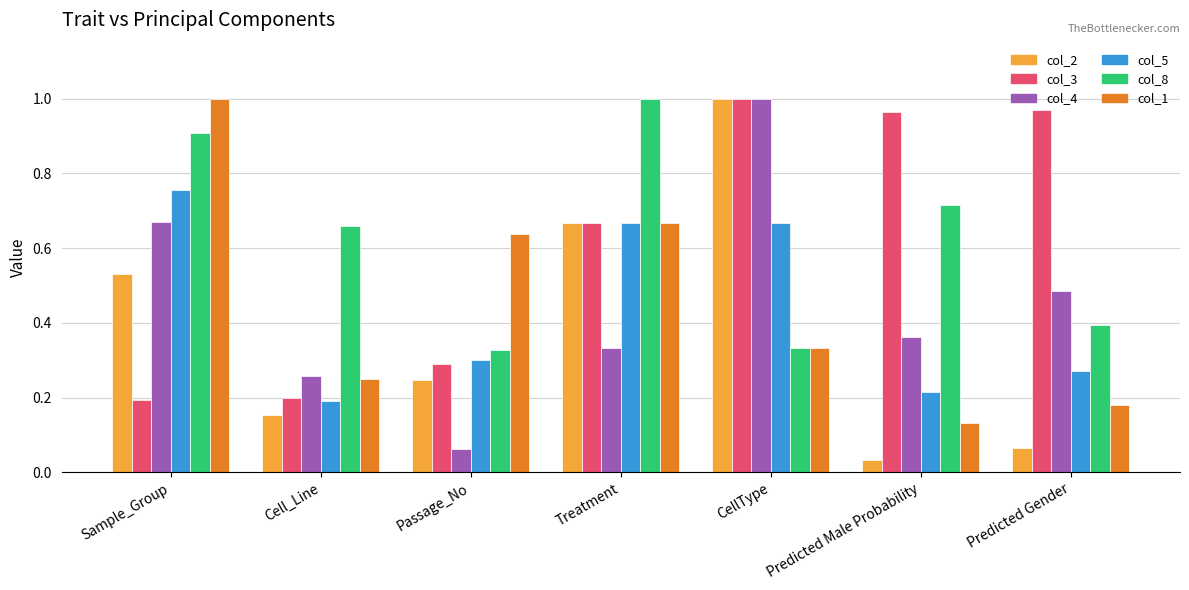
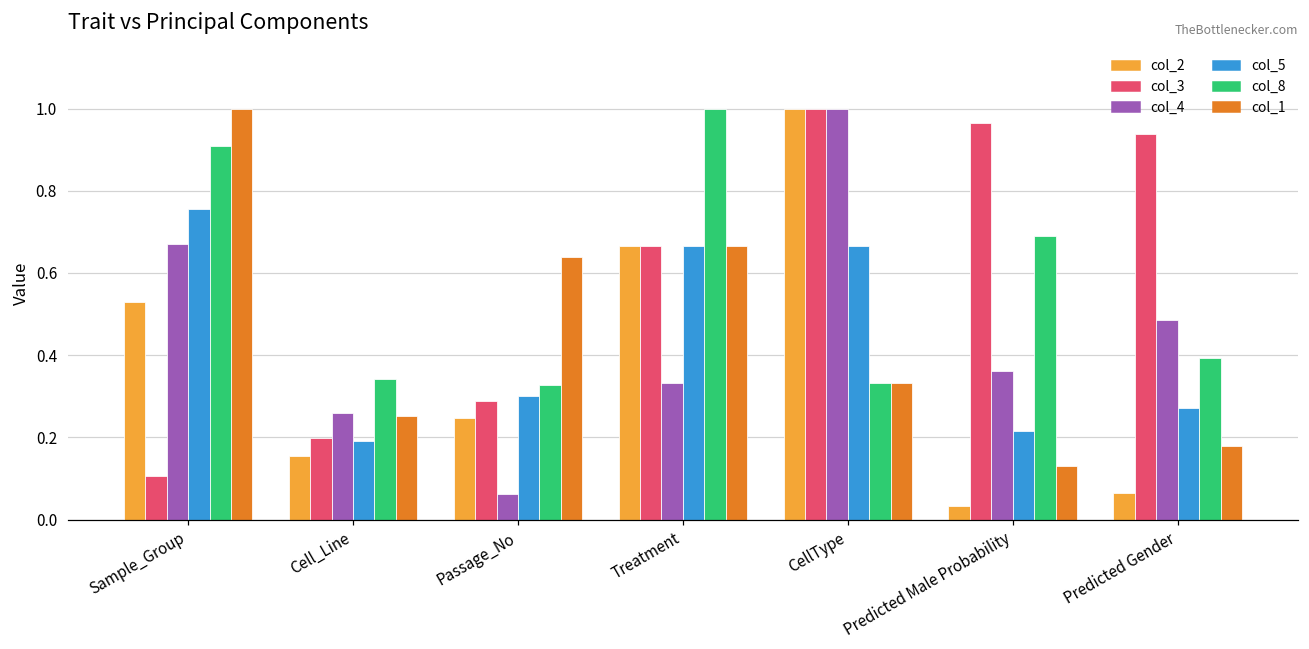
  {
    "col_3": {
-     "Sample_Group": 0.19,
+     "Sample_Group": 0.11,
      "Cell_Line": 0.20,
      "Passage_No": 0.29,
      "Treatment": 0.67,
      "CellType": 1.00,
      "Predicted Male Probability": 0.97,
-     "Predicted Gender": 0.97
+     "Predicted Gender": 0.94
    },
    "col_4": {
      "Sample_Group": 0.67,
      "Cell_Line": 0.26,
      "Passage_No": 0.06,
      "Treatment": 0.33,
      "CellType": 1.00,
      "Predicted Male Probability": 0.36,
      "Predicted Gender": 0.48
    },
    "col_5": {
      "Sample_Group": 0.76,
      "Cell_Line": 0.19,
      "Passage_No": 0.30,
      "Treatment": 0.67,
      "CellType": 0.67,
      "Predicted Male Probability": 0.22,
      "Predicted Gender": 0.27
    },
    "col_8": {
      "Sample_Group": 0.91,
-     "Cell_Line": 0.66,
+     "Cell_Line": 0.34,
      "Passage_No": 0.33,
      "Treatment": 1.00,
      "CellType": 0.33,
-     "Predicted Male Probability": 0.72,
+     "Predicted Male Probability": 0.69,
      "Predicted Gender": 0.39
    }
  }
